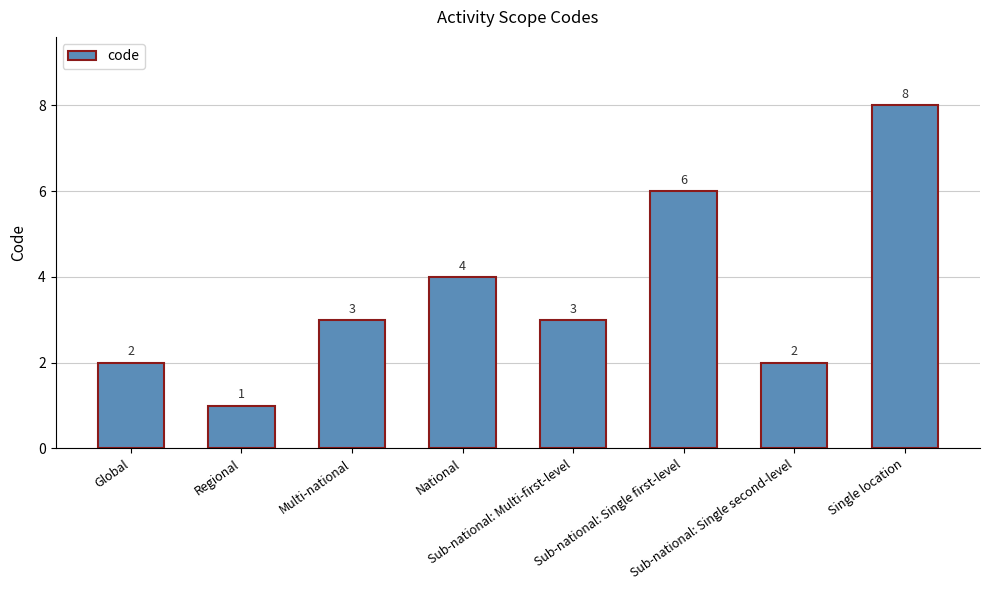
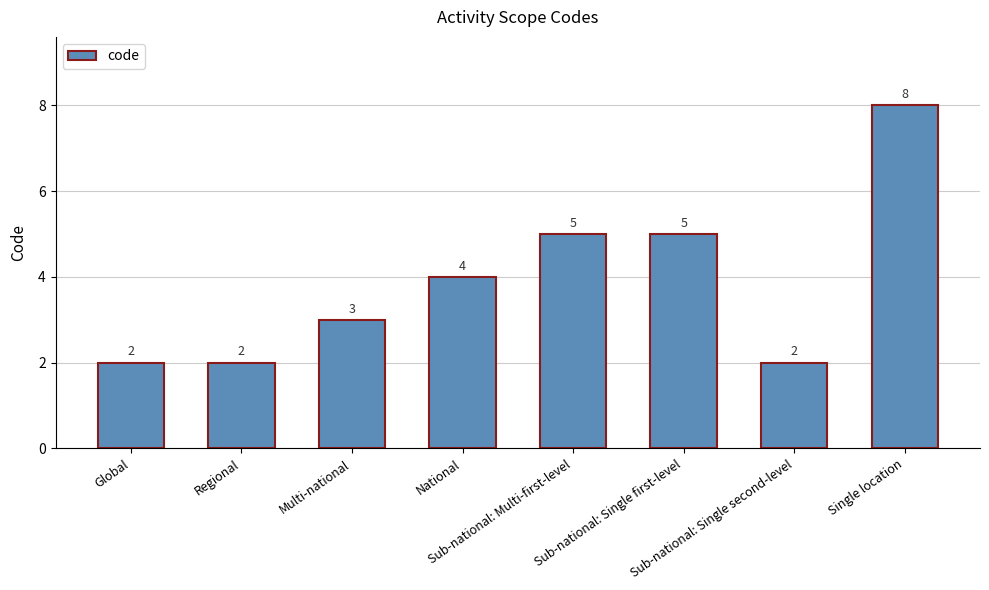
  {
    "Global": 2,
-   "Regional": 1,
+   "Regional": 2,
    "Multi-national": 3,
    "National": 4,
-   "Sub-national: Multi-first-level": 3,
-   "Sub-national: Single first-level": 6,
+   "Sub-national: Multi-first-level": 5,
+   "Sub-national: Single first-level": 5,
    "Sub-national: Single second-level": 2,
    "Single location": 8
  }
